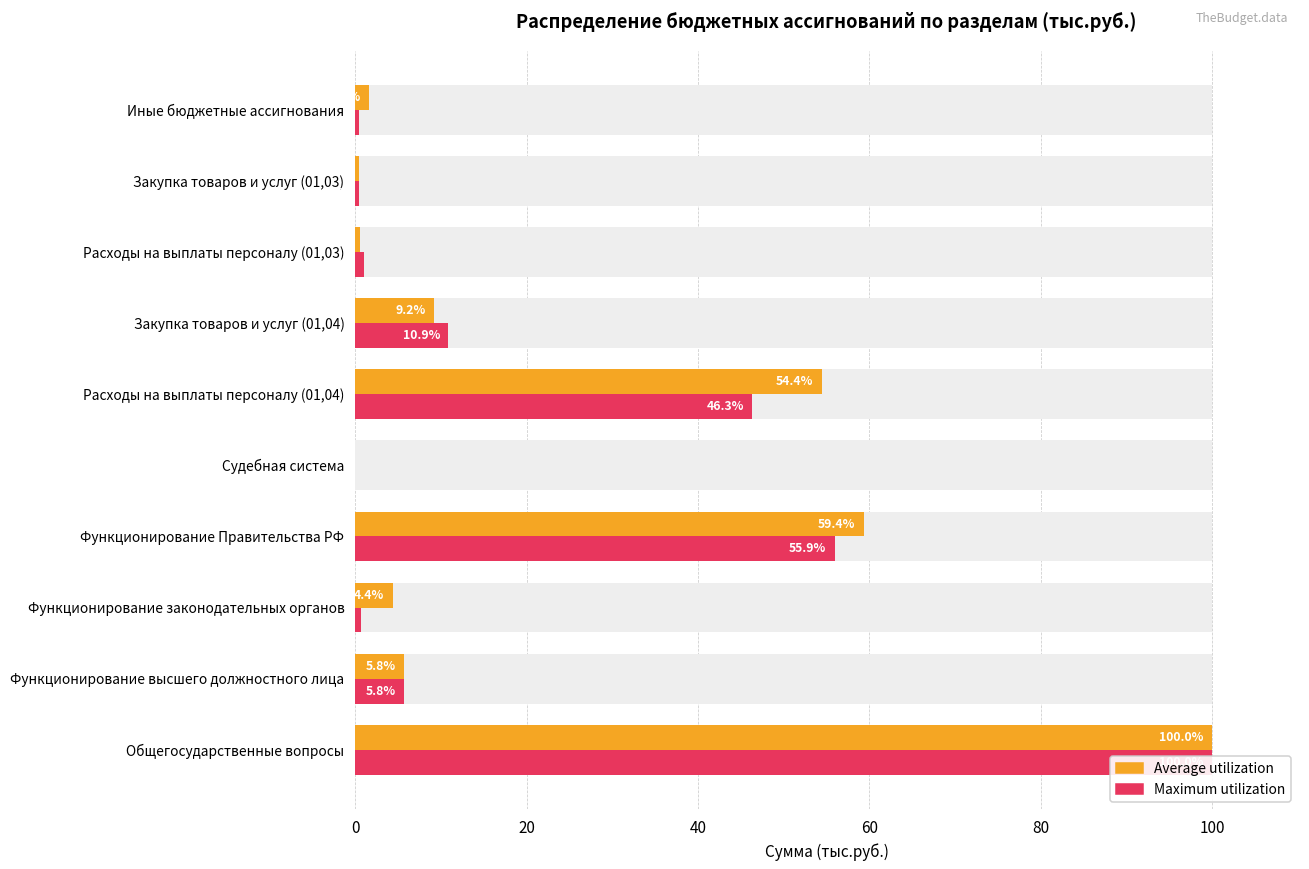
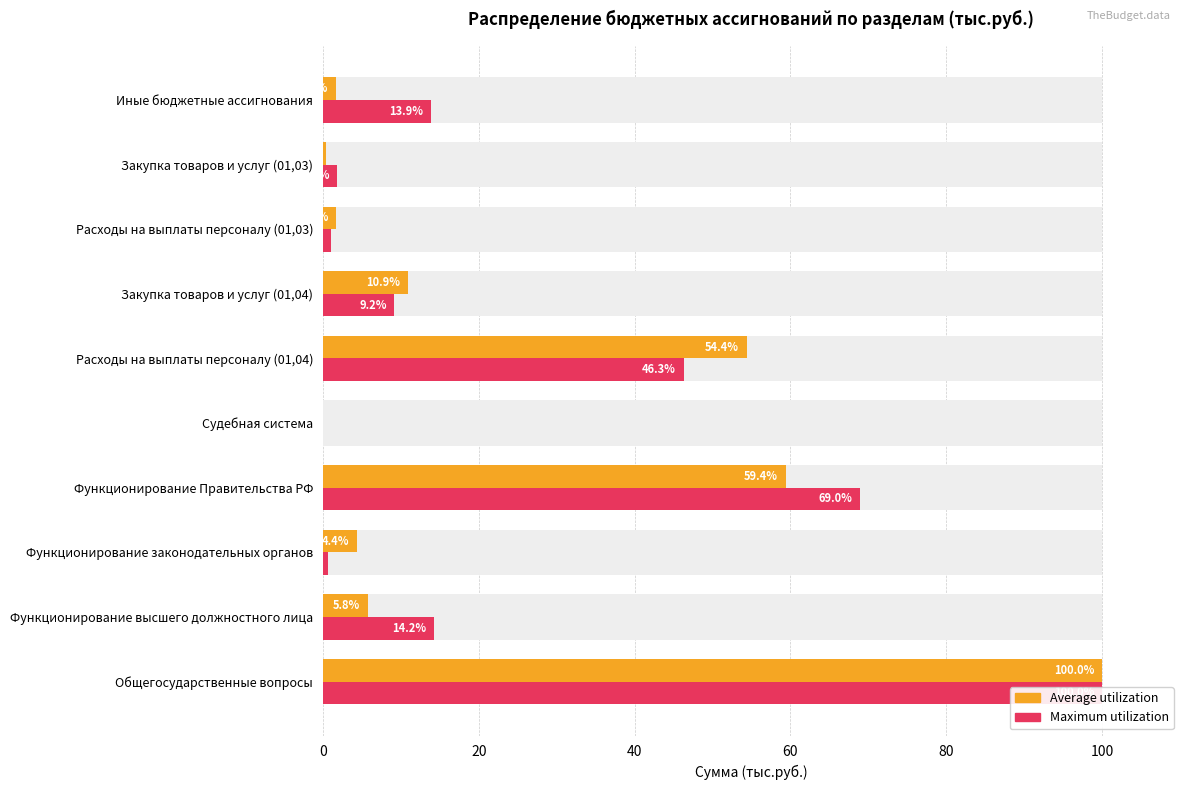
  {
    "Average utilization": {
-     "Расходы на выплаты персоналу (01,03)": "1",
-     "Закупка товаров и услуг (01,04)": "9.2%",
+     "Расходы на выплаты персоналу (01,03)": "2",
+     "Закупка товаров и услуг (01,04)": "10.9%",
      "Общегосударственные вопросы": "100.0%"
    },
    "Maximum utilization": {
-     "Иные бюджетные ассигнования": "0",
-     "Закупка товаров и услуг (01,03)": "0",
-     "Закупка товаров и услуг (01,04)": "10.9%",
-     "Функционирование Правительства РФ": "55.9%",
-     "Функционирование высшего должностного лица": "5.8%"
+     "Иные бюджетные ассигнования": "14",
+     "Закупка товаров и услуг (01,03)": "2",
+     "Закупка товаров и услуг (01,04)": "9.2%",
+     "Функционирование Правительства РФ": "69.0%",
+     "Функционирование высшего должностного лица": "14.2%"
    }
  }
